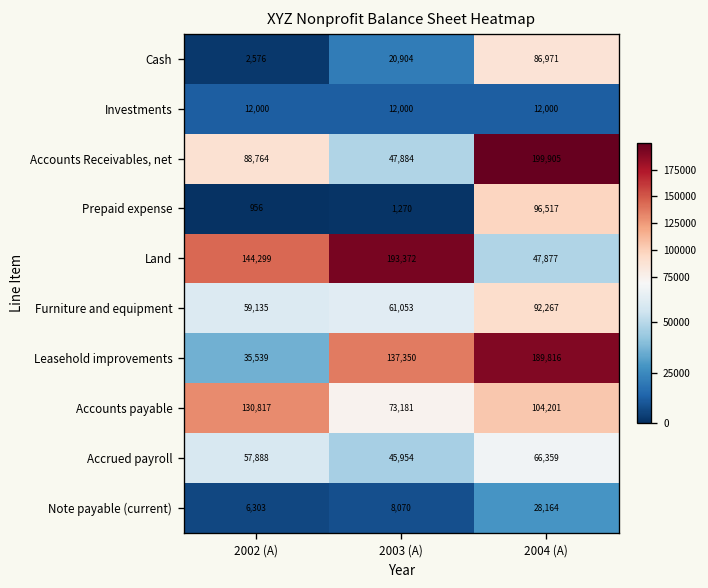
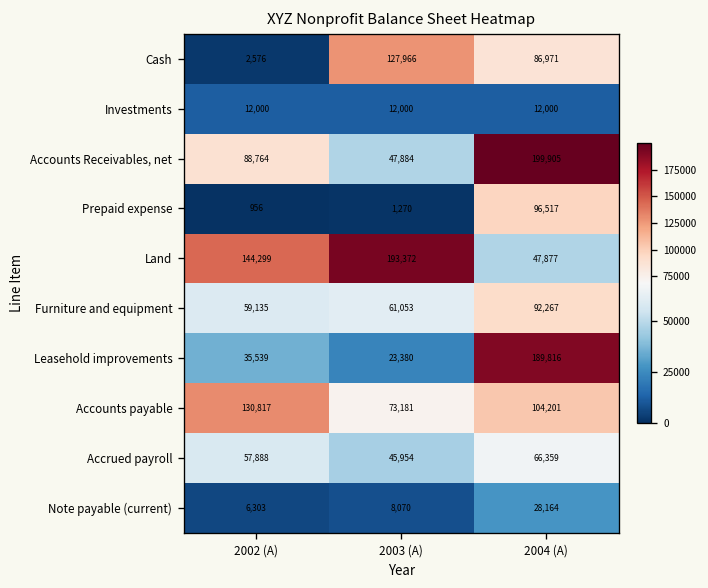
  {
    "Cash": {
      "2002 (A)": "2,576",
-     "2003 (A)": "20,904",
+     "2003 (A)": "127,966",
      "2004 (A)": "86,971"
    },
    "Investments": {
      "2002 (A)": "12,000",
      "2003 (A)": "12,000",
      "2004 (A)": "12,000"
    },
    "Accounts Receivables, net": {
      "2002 (A)": "88,764",
      "2003 (A)": "47,884",
      "2004 (A)": "199,905"
    },
    "Prepaid expense": {
      "2002 (A)": "956",
      "2003 (A)": "1,270",
      "2004 (A)": "96,517"
    },
    "Land": {
      "2002 (A)": "144,299",
      "2003 (A)": "193,372",
      "2004 (A)": "47,877"
    },
    "Furniture and equipment": {
      "2002 (A)": "59,135",
      "2003 (A)": "61,053",
      "2004 (A)": "92,267"
    },
    "Leasehold improvements": {
      "2002 (A)": "35,539",
-     "2003 (A)": "137,350",
+     "2003 (A)": "23,380",
      "2004 (A)": "189,816"
    },
    "Accounts payable": {
      "2002 (A)": "130,817",
      "2003 (A)": "73,181",
      "2004 (A)": "104,201"
    },
    "Accrued payroll": {
      "2002 (A)": "57,888",
      "2003 (A)": "45,954",
      "2004 (A)": "66,359"
    },
    "Note payable (current)": {
      "2002 (A)": "6,303",
      "2003 (A)": "8,070",
      "2004 (A)": "28,164"
    }
  }
